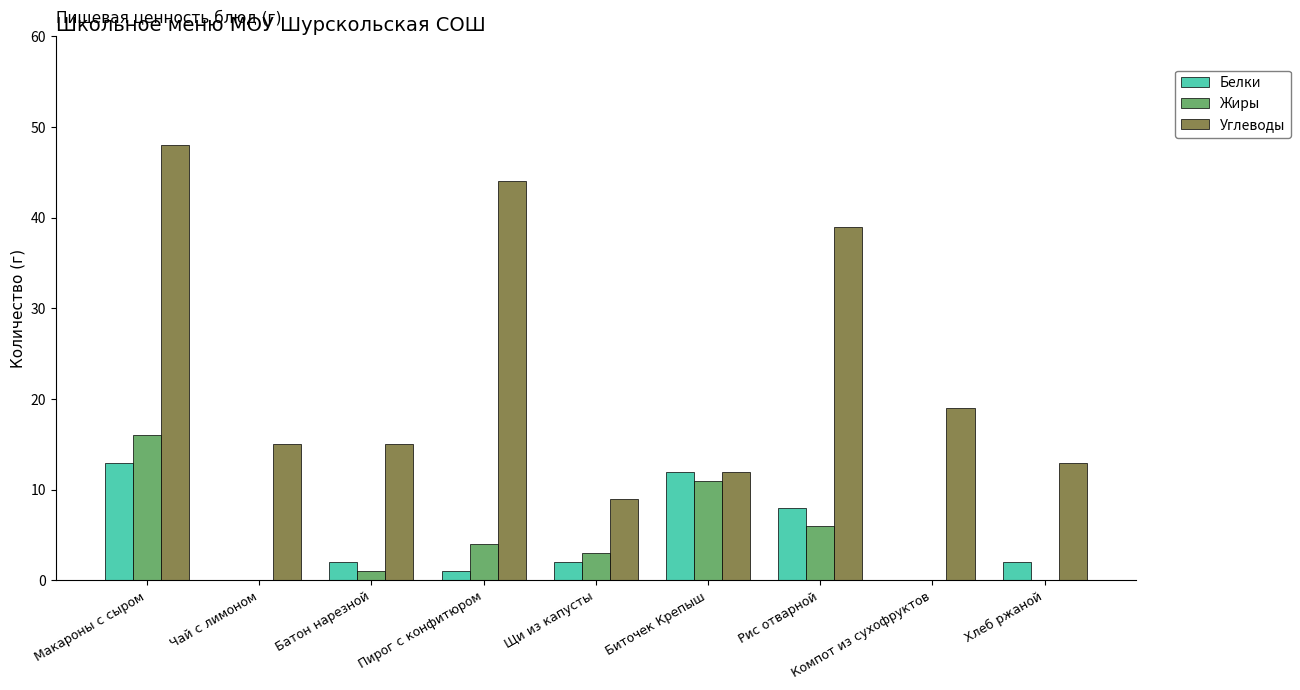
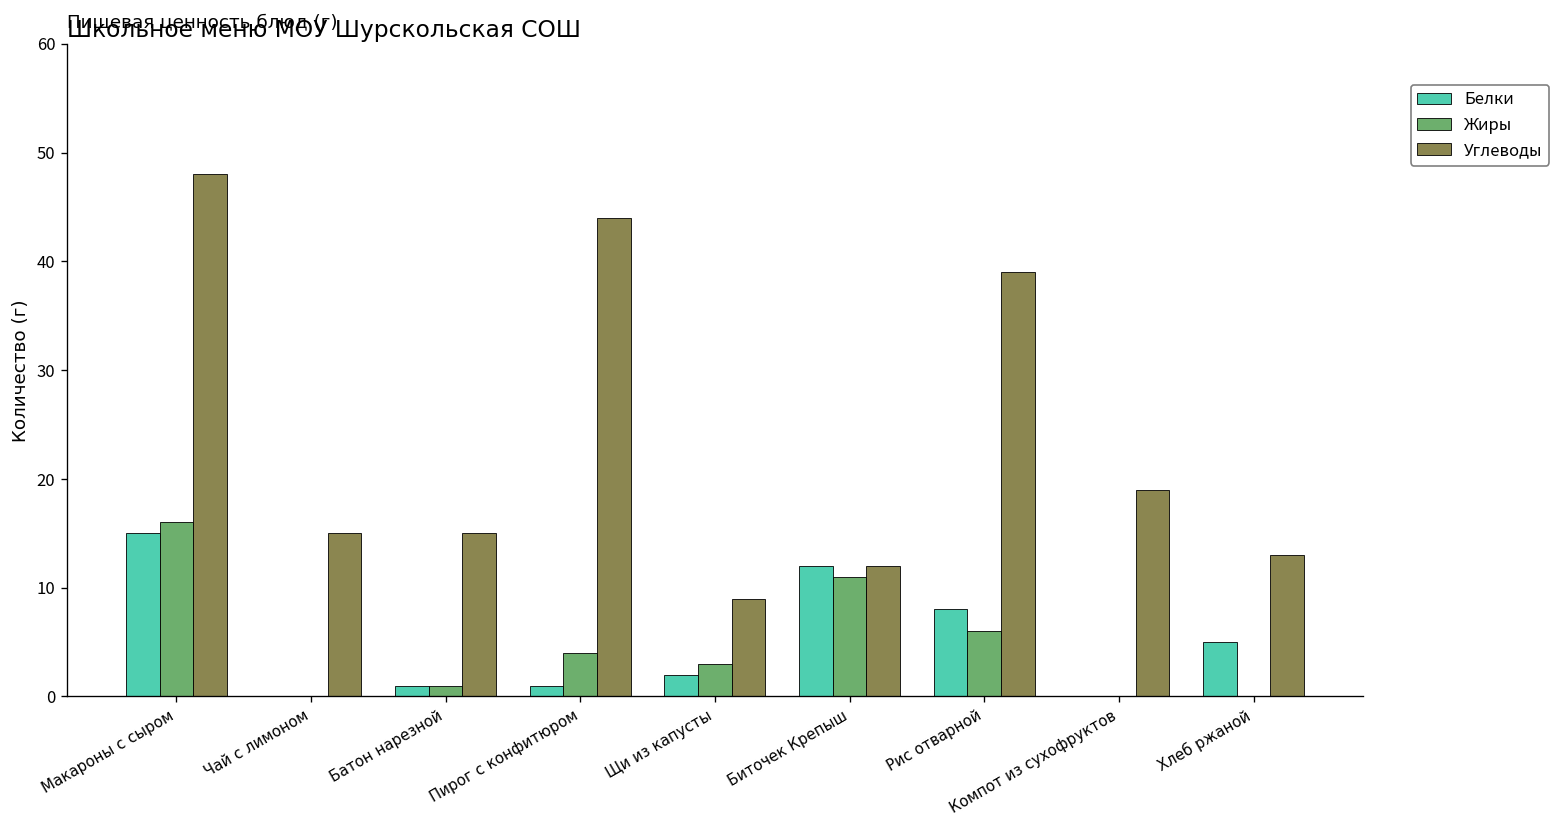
  {
    "Белки": {
-     "Макароны с сыром": 13,
+     "Макароны с сыром": 15,
      "Чай с лимоном": 0,
-     "Батон нарезной": 2,
+     "Батон нарезной": 1,
      "Пирог с конфитюром": 1,
      "Щи из капусты": 2,
      "Биточек Крепыш": 12,
      "Рис отварной": 8,
      "Компот из сухофруктов": 0,
-     "Хлеб ржаной": 2
+     "Хлеб ржаной": 5
    }
  }
